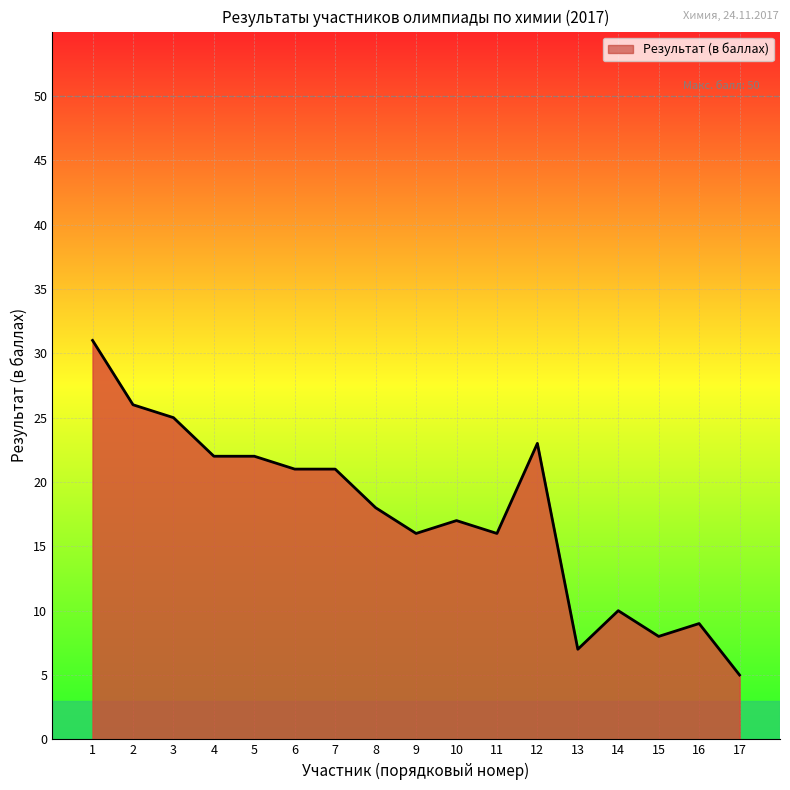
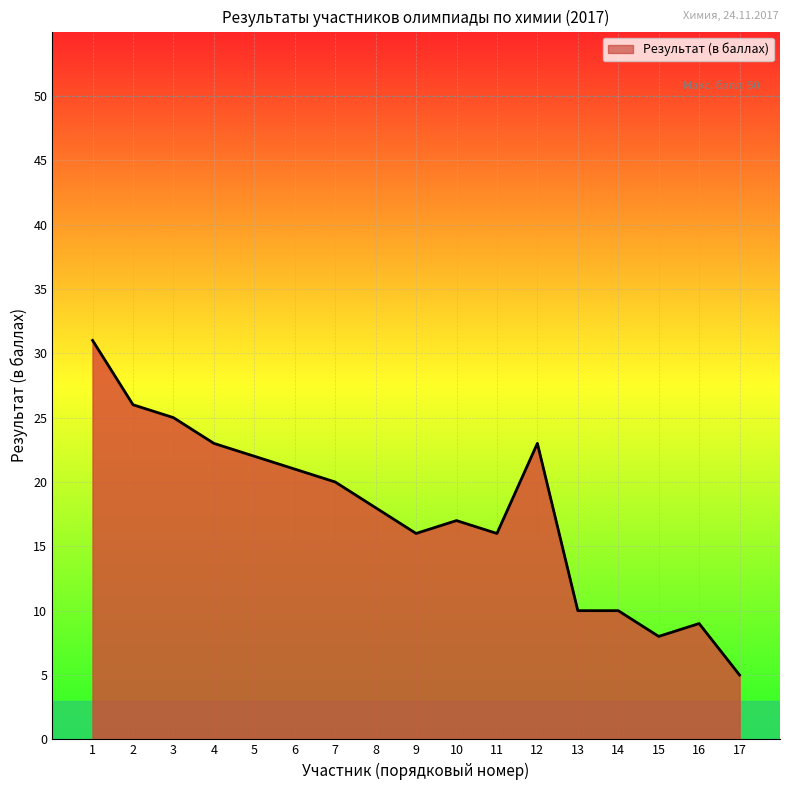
  {
    "1": 31,
    "2": 26,
    "3": 25,
-   "4": 22,
+   "4": 23,
    "5": 22,
    "6": 21,
-   "7": 21,
+   "7": 20,
    "8": 18,
    "9": 16,
    "10": 17,
    "11": 16,
    "12": 23,
-   "13": 7,
+   "13": 10,
    "14": 10,
    "15": 8,
    "16": 9,
    "17": 5
  }
